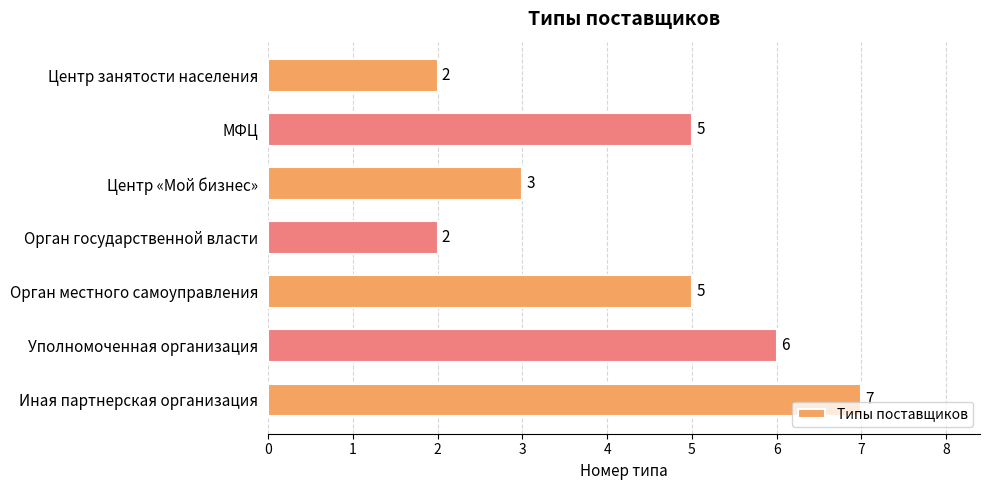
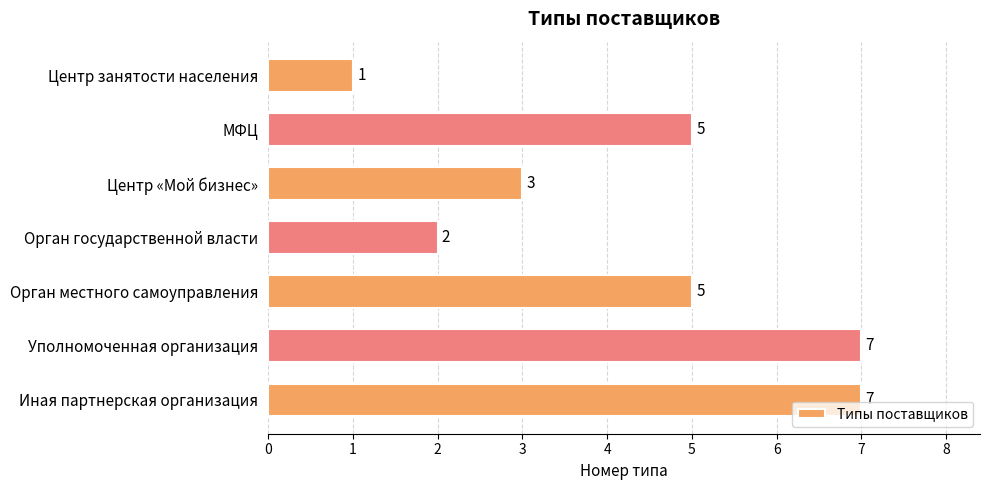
  {
-   "Центр занятости населения": 2,
+   "Центр занятости населения": 1,
    "МФЦ": 5,
    "Центр «Мой бизнес»": 3,
    "Орган государственной власти": 2,
    "Орган местного самоуправления": 5,
-   "Уполномоченная организация": 6
+   "Уполномоченная организация": 7
  }
